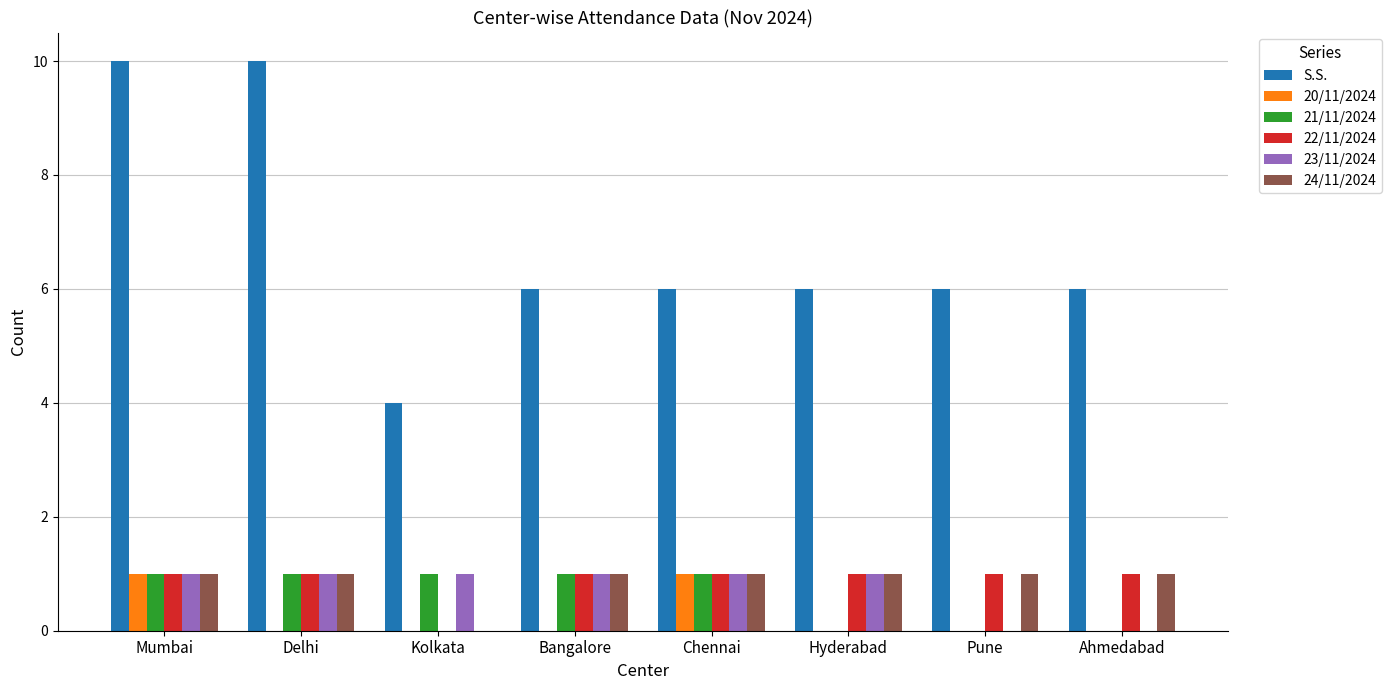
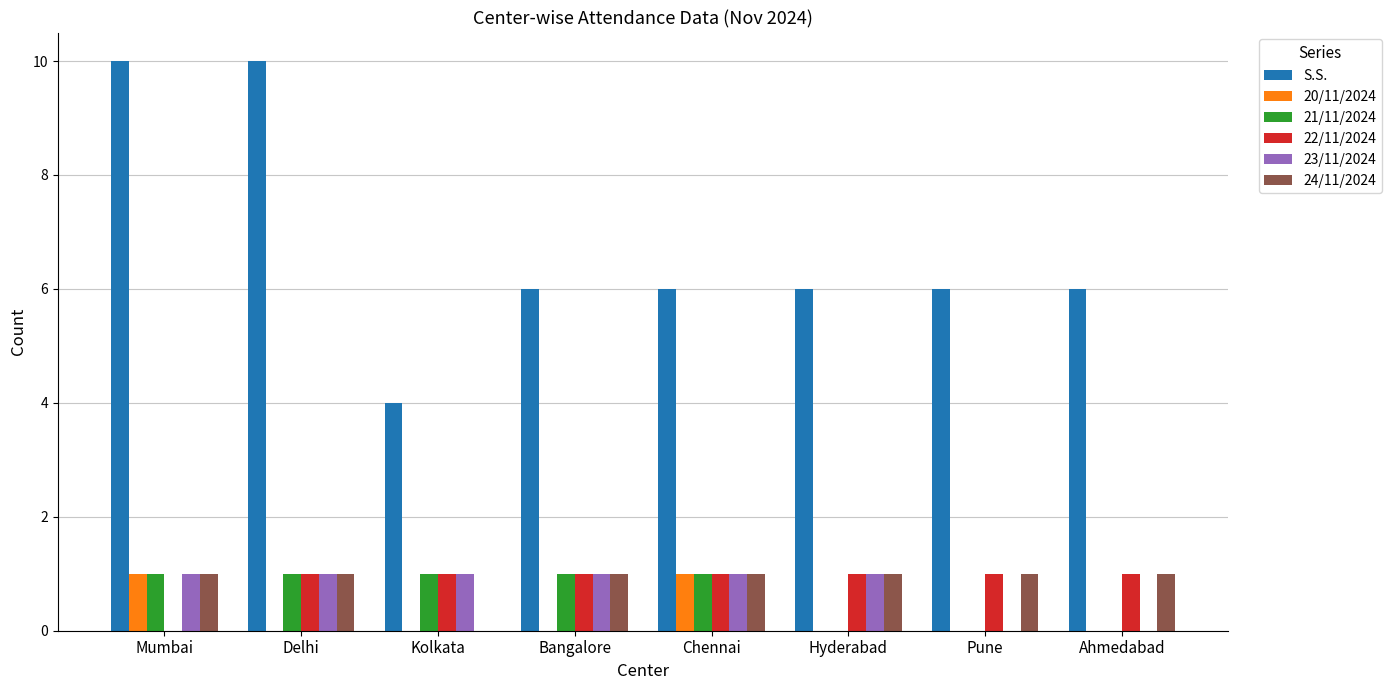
  {
    "S.S.": {
      "Mumbai": 10,
      "Delhi": 10,
      "Kolkata": 4,
      "Bangalore": 6,
      "Chennai": 6,
      "Hyderabad": 6,
      "Pune": 6,
      "Ahmedabad": 6
    },
    "20/11/2024": {
      "Mumbai": 1,
      "Delhi": 0,
      "Kolkata": 0,
      "Bangalore": 0,
      "Chennai": 1,
      "Hyderabad": 0,
      "Pune": 0,
      "Ahmedabad": 0
    },
    "21/11/2024": {
      "Mumbai": 1,
      "Delhi": 1,
      "Kolkata": 1,
      "Bangalore": 1,
      "Chennai": 1,
      "Hyderabad": 0,
      "Pune": 0,
      "Ahmedabad": 0
    },
    "22/11/2024": {
-     "Mumbai": 1,
+     "Mumbai": 0,
      "Delhi": 1,
-     "Kolkata": 0,
+     "Kolkata": 1,
      "Bangalore": 1,
      "Chennai": 1,
      "Hyderabad": 1,
      "Pune": 1,
      "Ahmedabad": 1
    },
    "23/11/2024": {
      "Mumbai": 1,
      "Delhi": 1,
      "Kolkata": 1,
      "Bangalore": 1,
      "Chennai": 1,
      "Hyderabad": 1,
      "Pune": 0,
      "Ahmedabad": 0
    },
    "24/11/2024": {
      "Mumbai": 1,
      "Delhi": 1,
      "Kolkata": 0,
      "Bangalore": 1,
      "Chennai": 1,
      "Hyderabad": 1,
      "Pune": 1,
      "Ahmedabad": 1
    }
  }
